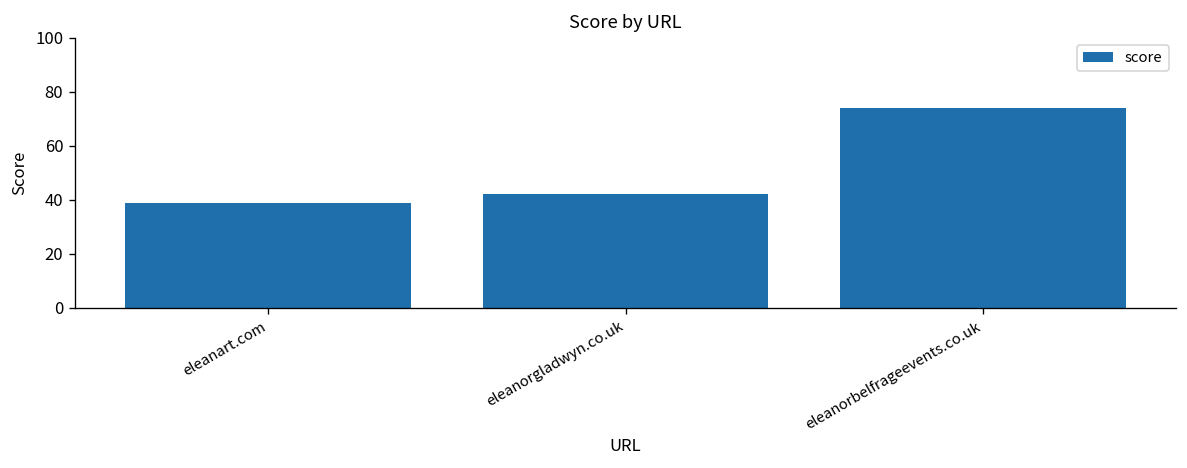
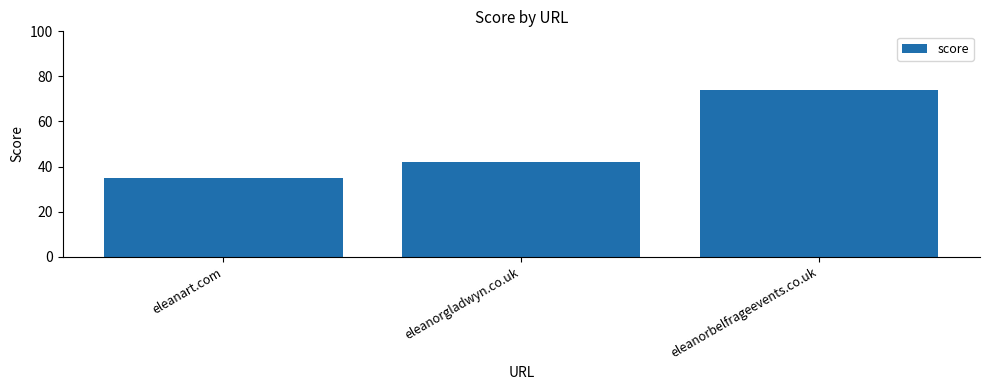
  {
-   "eleanart.com": 39,
+   "eleanart.com": 35,
    "eleanorgladwyn.co.uk": 42,
    "eleanorbelfrageevents.co.uk": 74
  }
